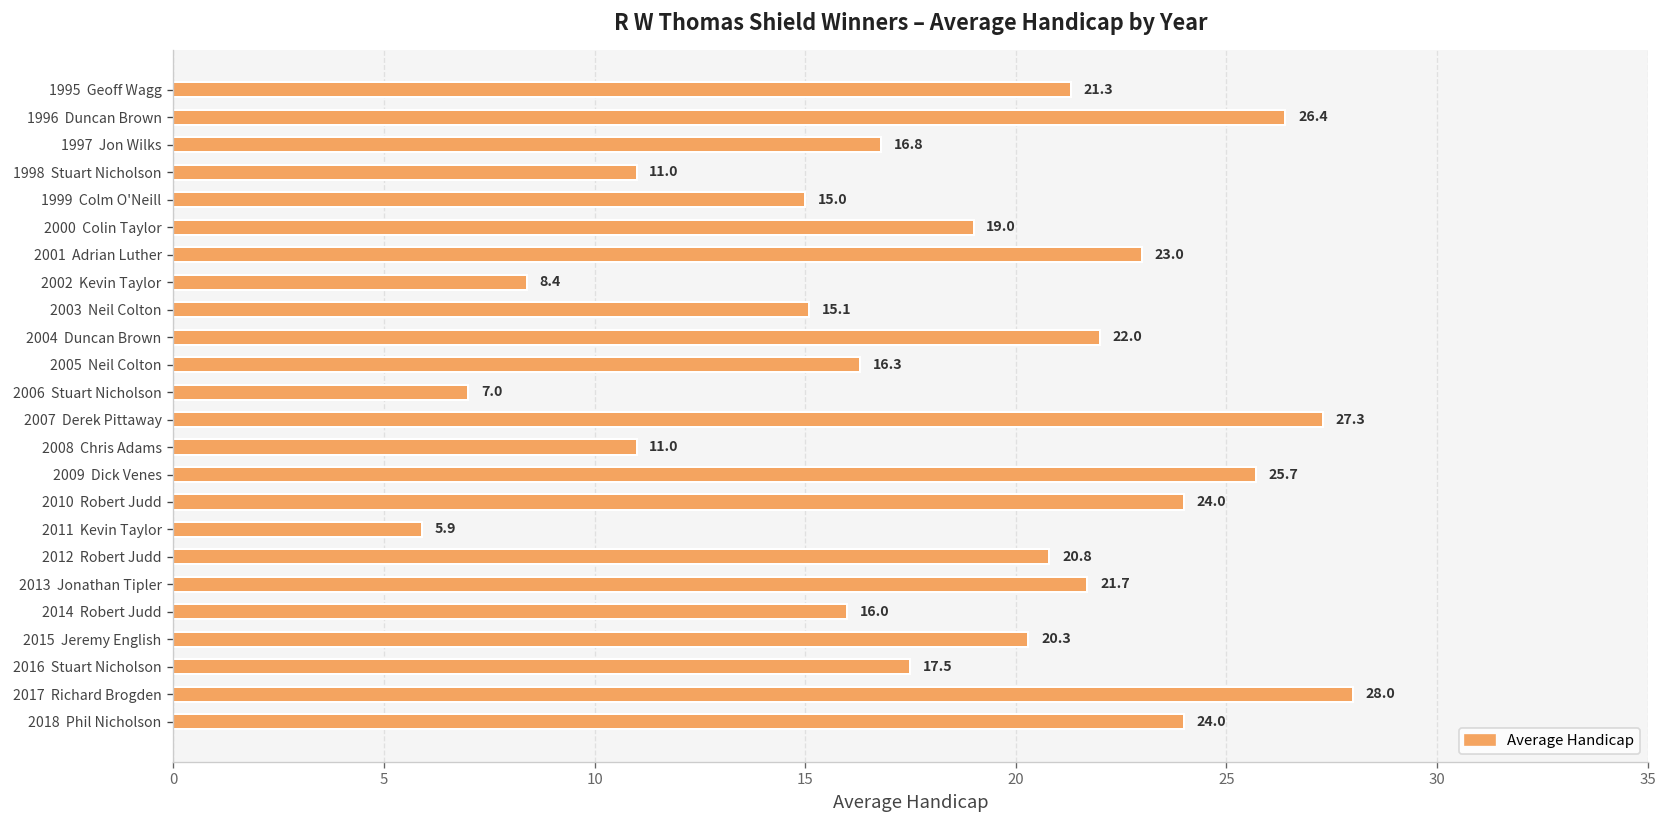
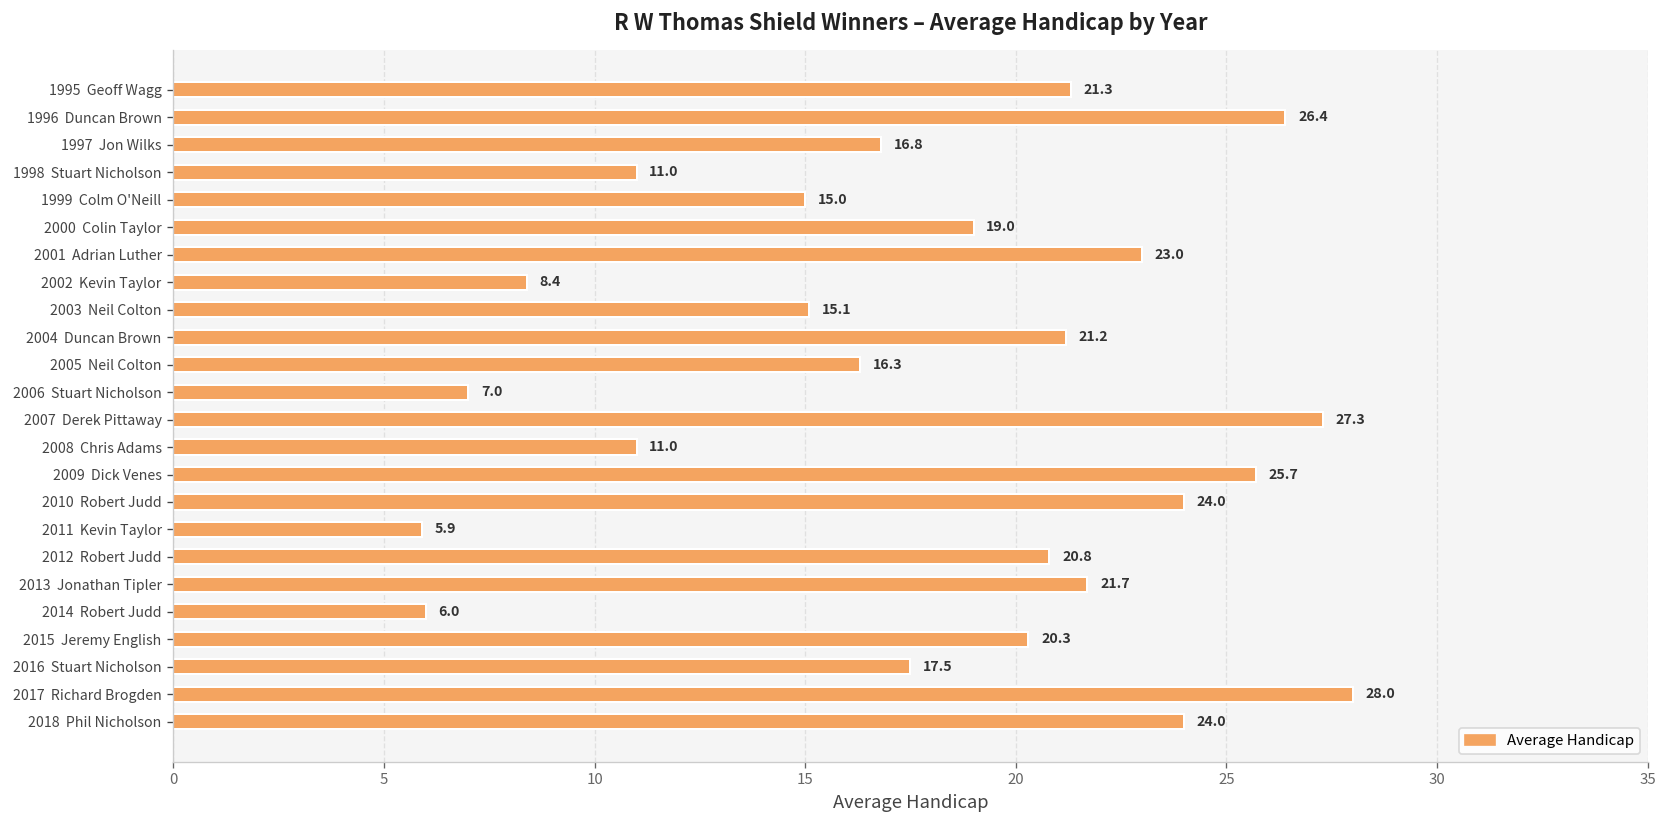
  {
    "1995 Geoff Wagg": 21.3,
    "1996 Duncan Brown": 26.4,
    "1997 Jon Wilks": 16.8,
    "1998 Stuart Nicholson": 11.0,
    "1999 Colm O'Neill": 15.0,
    "2000 Colin Taylor": 19.0,
    "2001 Adrian Luther": 23.0,
    "2002 Kevin Taylor": 8.4,
    "2003 Neil Colton": 15.1,
-   "2004 Duncan Brown": 22.0,
+   "2004 Duncan Brown": 21.2,
    "2005 Neil Colton": 16.3,
    "2006 Stuart Nicholson": 7.0,
    "2007 Derek Pittaway": 27.3,
    "2008 Chris Adams": 11.0,
    "2009 Dick Venes": 25.7,
    "2010 Robert Judd": 24.0,
    "2011 Kevin Taylor": 5.9,
    "2012 Robert Judd": 20.8,
    "2013 Jonathan Tipler": 21.7,
-   "2014 Robert Judd": 16.0,
+   "2014 Robert Judd": 6.0,
    "2015 Jeremy English": 20.3,
    "2016 Stuart Nicholson": 17.5,
    "2017 Richard Brogden": 28.0,
    "2018 Phil Nicholson": 24.0
  }
